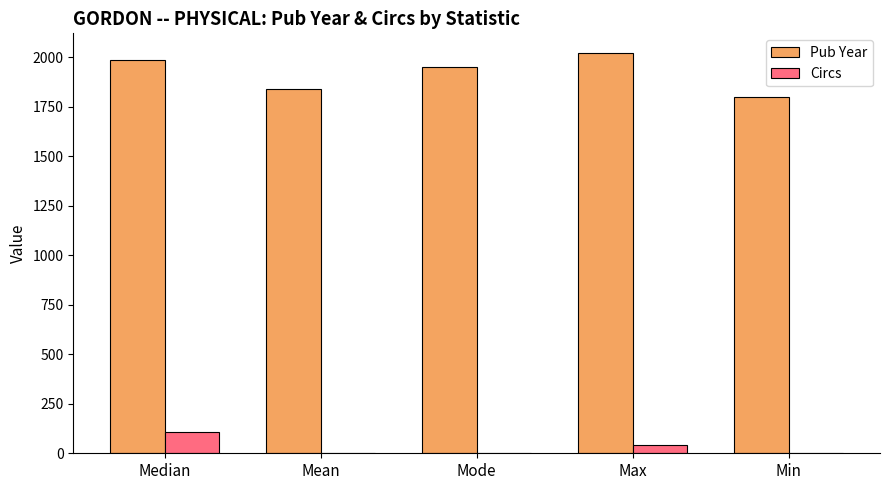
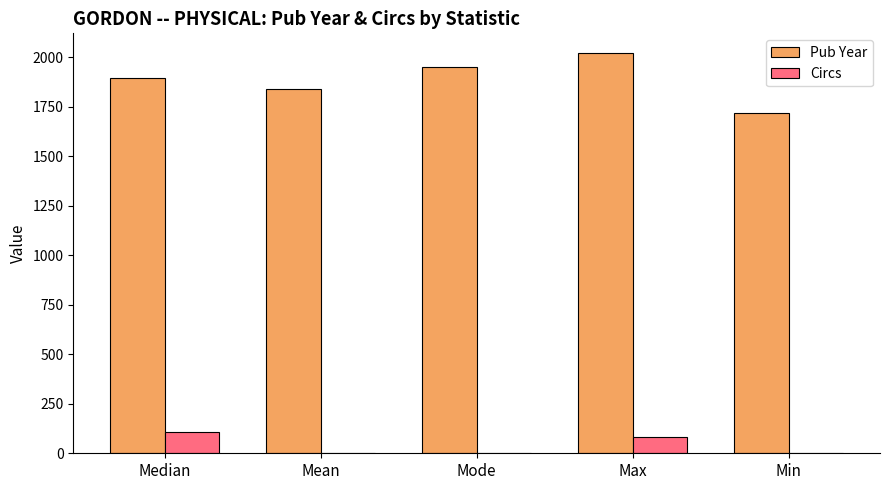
  {
    "Pub Year": {
-     "Median": 1990,
+     "Median": 1900,
      "Mean": 1840,
      "Mode": 1950,
      "Max": 2020,
-     "Min": 1800
+     "Min": 1720
    },
    "Circs": {
      "Median": 110,
      "Mode": 0,
-     "Max": 40,
+     "Max": 80,
      "Min": 0
    }
  }
